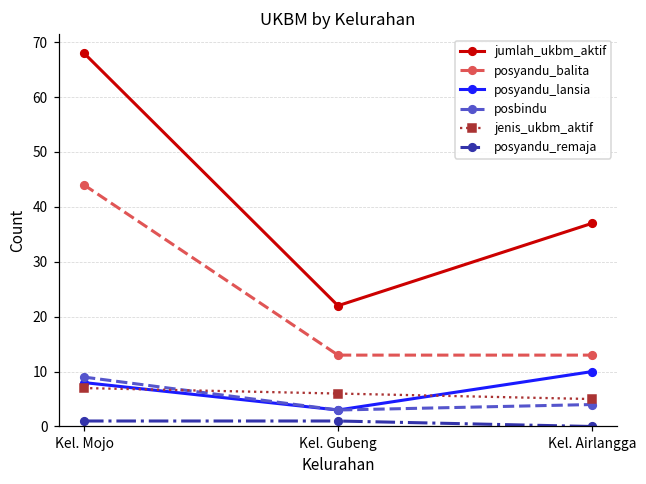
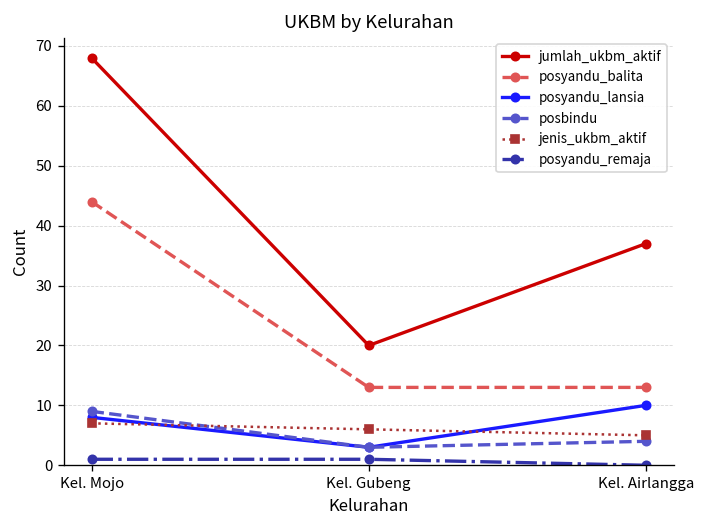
  {
    "jumlah_ukbm_aktif": {
      "Kel. Mojo": 68,
-     "Kel. Gubeng": 22,
+     "Kel. Gubeng": 20,
      "Kel. Airlangga": 37
    },
    "posyandu_balita": {
      "Kel. Mojo": 44,
      "Kel. Gubeng": 13,
      "Kel. Airlangga": 13
    },
    "posyandu_lansia": {
      "Kel. Mojo": 8,
      "Kel. Airlangga": 10
    },
    "jenis_ukbm_aktif": {
      "Kel. Mojo": 7,
      "Kel. Gubeng": 6,
      "Kel. Airlangga": 5
    }
  }
